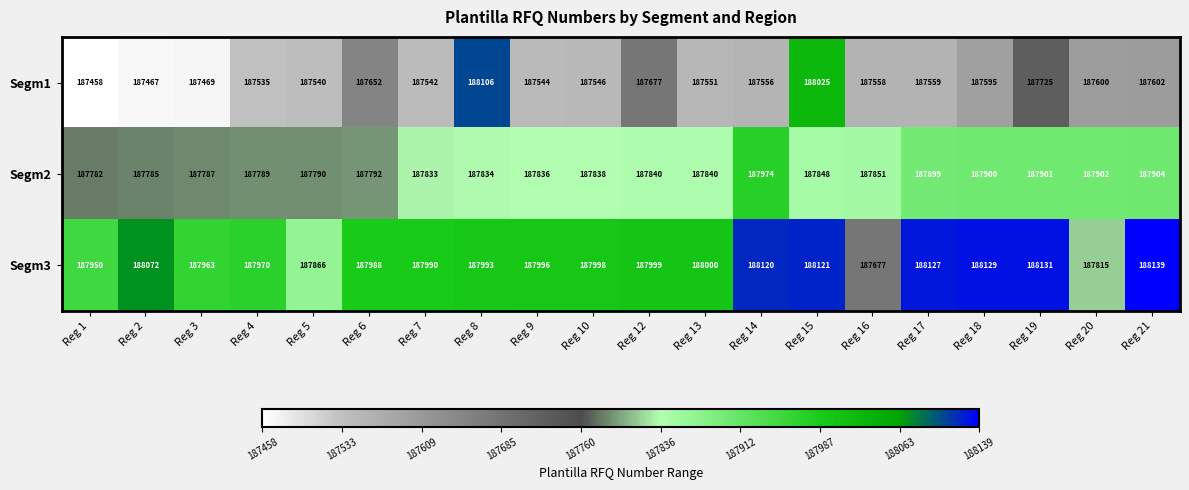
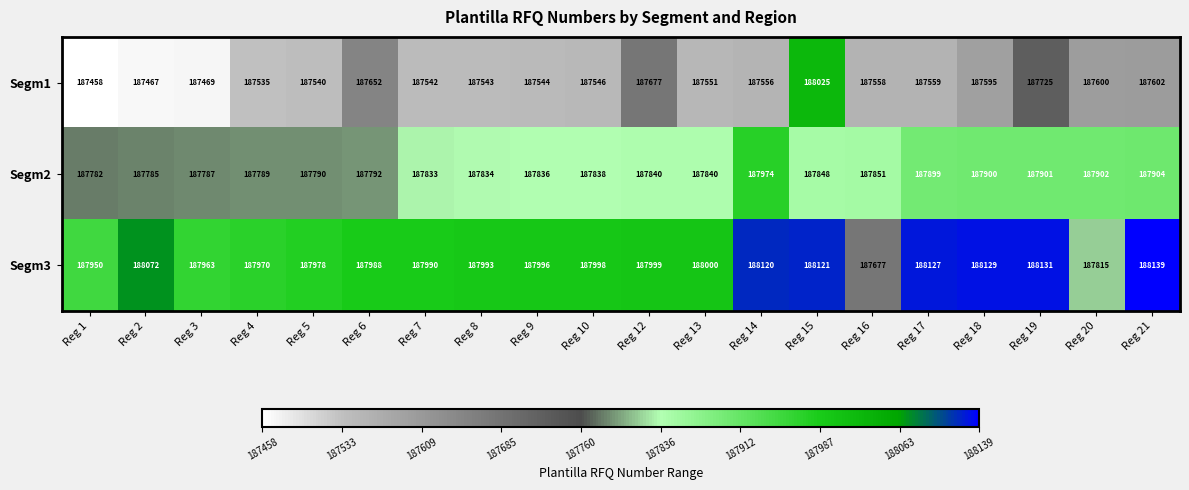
  {
    "Segm1": {
      "Reg 1": 187458,
      "Reg 2": 187467,
      "Reg 3": 187469,
      "Reg 4": 187535,
      "Reg 5": 187540,
      "Reg 6": 187652,
      "Reg 7": 187542,
-     "Reg 8": 188106,
+     "Reg 8": 187543,
      "Reg 9": 187544,
      "Reg 10": 187546,
      "Reg 12": 187677,
      "Reg 13": 187551,
      "Reg 14": 187556,
      "Reg 15": 188025,
      "Reg 16": 187558,
      "Reg 17": 187559,
      "Reg 18": 187595,
      "Reg 19": 187725,
      "Reg 20": 187600,
      "Reg 21": 187602
    },
    "Segm2": {
      "Reg 1": 187782,
      "Reg 2": 187785,
      "Reg 3": 187787,
      "Reg 4": 187789,
      "Reg 5": 187790,
      "Reg 6": 187792,
      "Reg 7": 187833,
      "Reg 8": 187834,
      "Reg 9": 187836,
      "Reg 10": 187838,
      "Reg 12": 187840,
      "Reg 13": 187840,
      "Reg 14": 187974,
      "Reg 15": 187848,
      "Reg 16": 187851,
      "Reg 17": 187899,
      "Reg 18": 187900,
      "Reg 19": 187901,
      "Reg 20": 187902,
      "Reg 21": 187904
    },
    "Segm3": {
      "Reg 1": 187950,
      "Reg 2": 188072,
      "Reg 3": 187963,
      "Reg 4": 187970,
-     "Reg 5": 187866,
+     "Reg 5": 187978,
      "Reg 6": 187988,
      "Reg 7": 187990,
      "Reg 8": 187993,
      "Reg 9": 187996,
      "Reg 10": 187998,
      "Reg 12": 187999,
      "Reg 13": 188000,
      "Reg 14": 188120,
      "Reg 15": 188121,
      "Reg 16": 187677,
      "Reg 17": 188127,
      "Reg 18": 188129,
      "Reg 19": 188131,
      "Reg 20": 187815,
      "Reg 21": 188139
    }
  }
